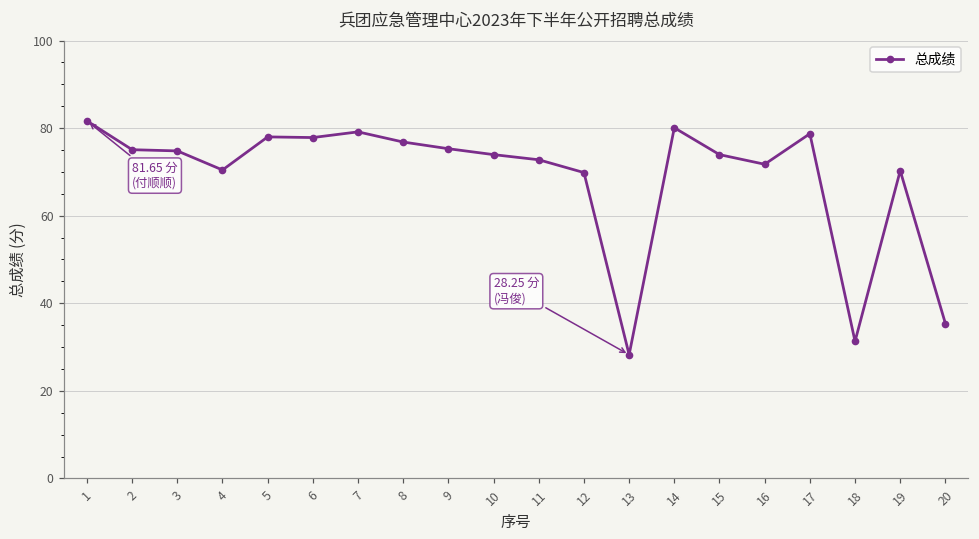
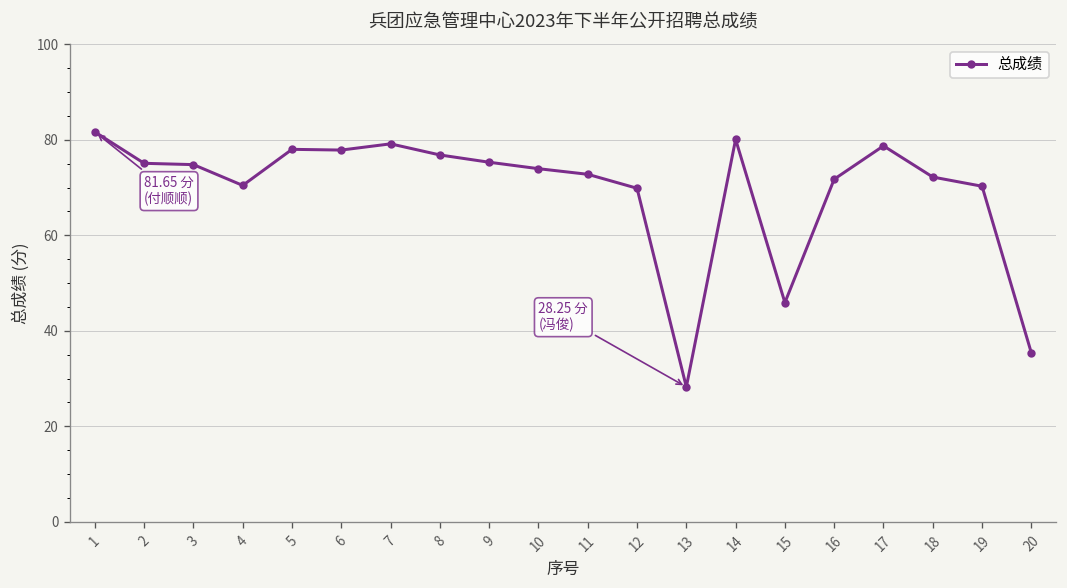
  {
    "1": 82,
    "4": 70,
    "5": 78,
    "6": 78,
    "7": 79,
    "8": 77,
    "9": 75,
    "10": 74,
    "11": 73,
    "12": 70,
    "14": 80,
-   "15": 74,
+   "15": 46,
    "16": 72,
    "17": 79,
-   "18": 31,
+   "18": 72,
    "19": 70,
    "20": 35
  }
